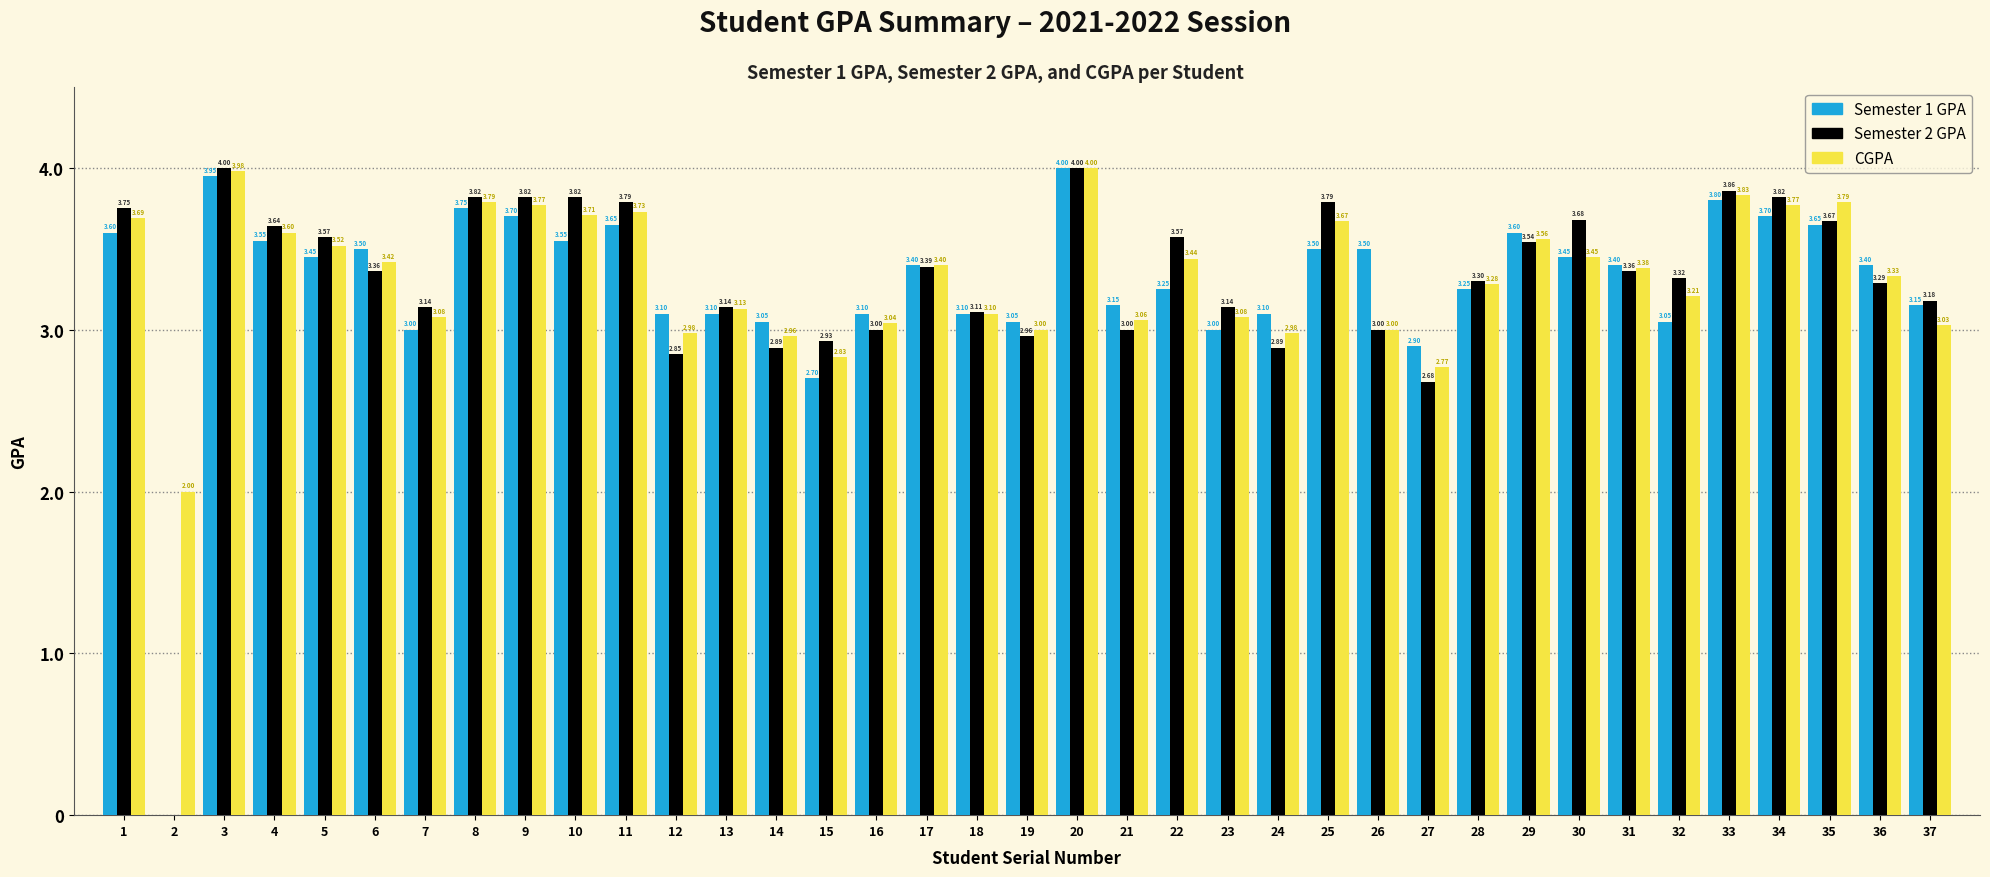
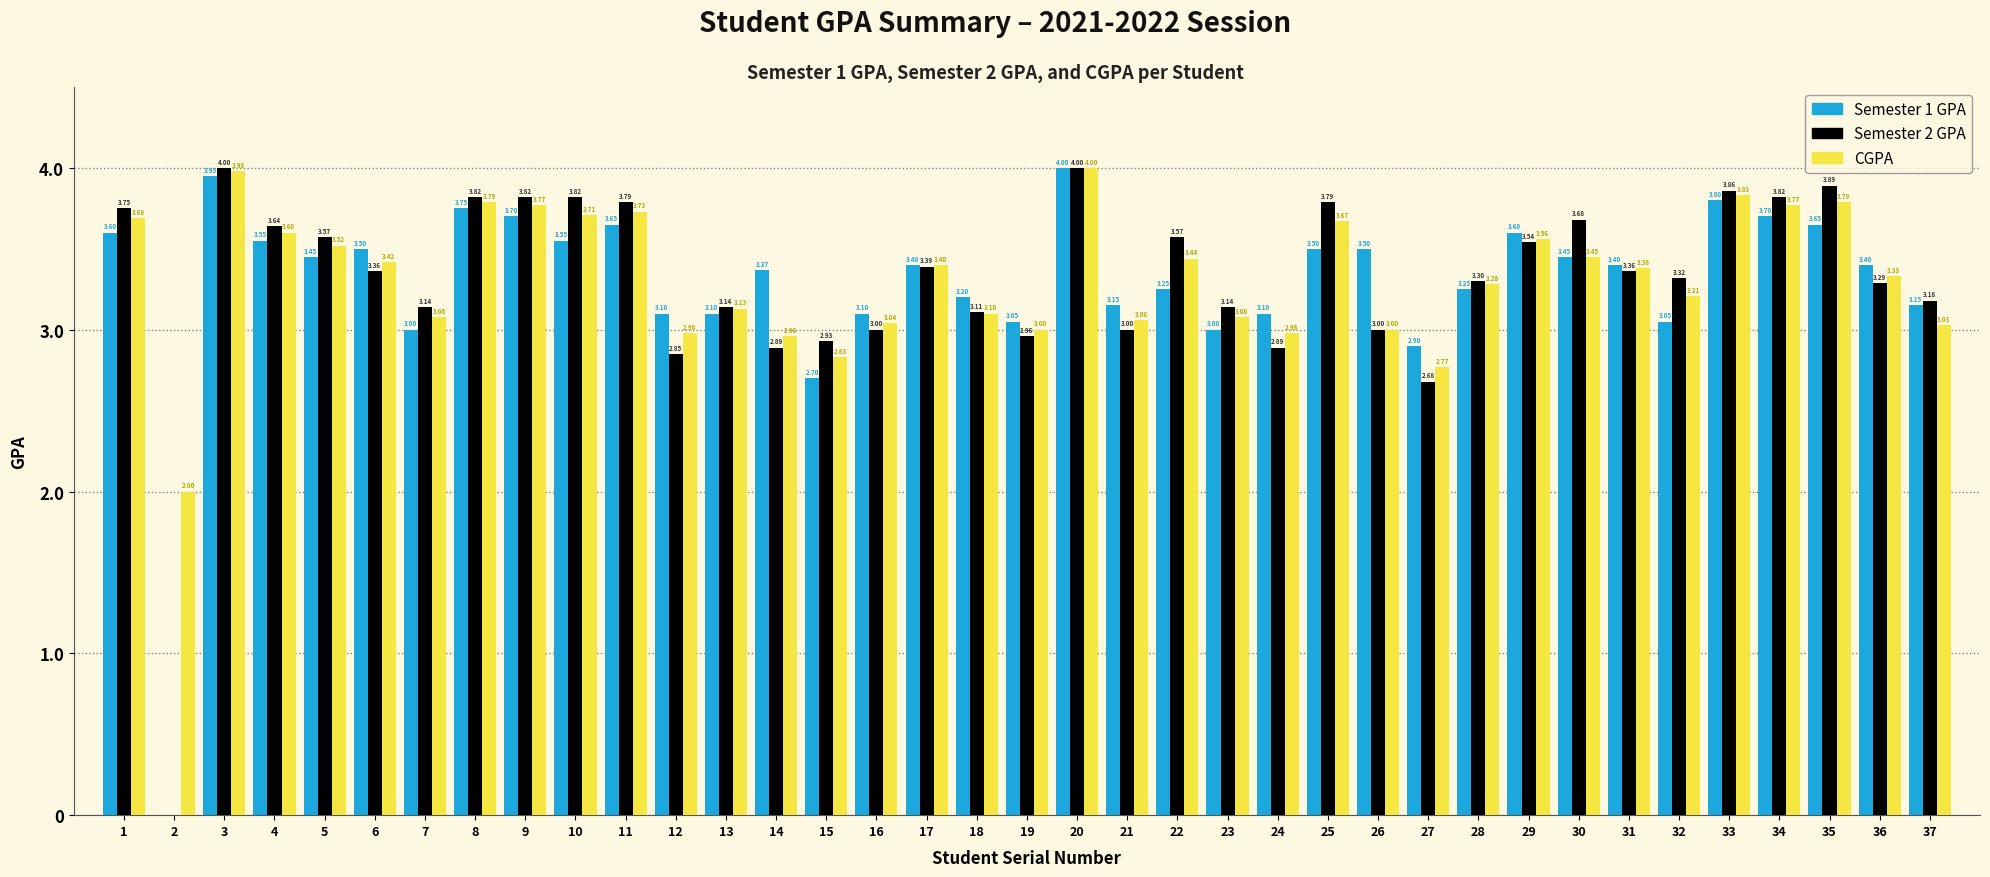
  {
    "Semester 1 GPA": {
      "1": 3.60,
      "3": 3.95,
      "4": 3.55,
      "5": 3.45,
      "6": 3.50,
      "7": 3.00,
      "8": 3.75,
      "9": 3.70,
      "10": 3.55,
      "11": 3.65,
      "12": 3.10,
      "13": 3.10,
-     "14": 3.05,
+     "14": 3.37,
      "15": 2.70,
      "16": 3.10,
      "17": 3.40,
-     "18": 3.10,
+     "18": 3.20,
      "19": 3.05,
      "20": 4.00,
      "21": 3.15,
      "22": 3.25,
      "23": 3.00,
      "24": 3.10,
      "25": 3.50,
      "26": 3.50,
      "27": 2.90,
      "28": 3.25,
      "29": 3.60,
      "30": 3.45,
      "31": 3.40,
      "32": 3.05,
      "33": 3.80,
      "34": 3.70,
      "35": 3.65,
      "36": 3.40,
      "37": 3.15
    },
    "Semester 2 GPA": {
      "1": 3.75,
      "3": 4.00,
      "4": 3.64,
      "5": 3.57,
      "6": 3.36,
      "7": 3.14,
      "8": 3.82,
      "9": 3.82,
      "10": 3.82,
      "11": 3.79,
      "12": 2.85,
      "13": 3.14,
      "14": 2.89,
      "15": 2.93,
      "16": 3.00,
      "17": 3.39,
      "18": 3.11,
      "19": 2.96,
      "20": 4.00,
      "21": 3.00,
      "22": 3.57,
      "23": 3.14,
      "24": 2.89,
      "25": 3.79,
      "26": 3.00,
      "27": 2.68,
      "28": 3.30,
      "29": 3.54,
      "30": 3.68,
      "31": 3.36,
      "32": 3.32,
      "33": 3.86,
      "34": 3.82,
-     "35": 3.67,
+     "35": 3.89,
      "36": 3.29,
      "37": 3.18
    },
    "CGPA": {
      "1": 3.69,
      "2": 2.00,
      "3": 3.98,
      "4": 3.60,
      "5": 3.52,
      "6": 3.42,
      "7": 3.08,
      "8": 3.79,
      "9": 3.77,
      "10": 3.71,
      "11": 3.73,
      "12": 2.98,
      "13": 3.13,
      "14": 2.96,
      "15": 2.83,
      "16": 3.04,
      "17": 3.40,
      "18": 3.10,
      "19": 3.00,
      "20": 4.00,
      "21": 3.06,
      "22": 3.44,
      "23": 3.08,
      "24": 2.98,
      "25": 3.67,
      "26": 3.00,
      "27": 2.77,
      "28": 3.28,
      "29": 3.56,
      "30": 3.45,
      "31": 3.38,
      "32": 3.21,
      "33": 3.83,
      "34": 3.77,
      "35": 3.79,
      "36": 3.33,
      "37": 3.03
    }
  }
